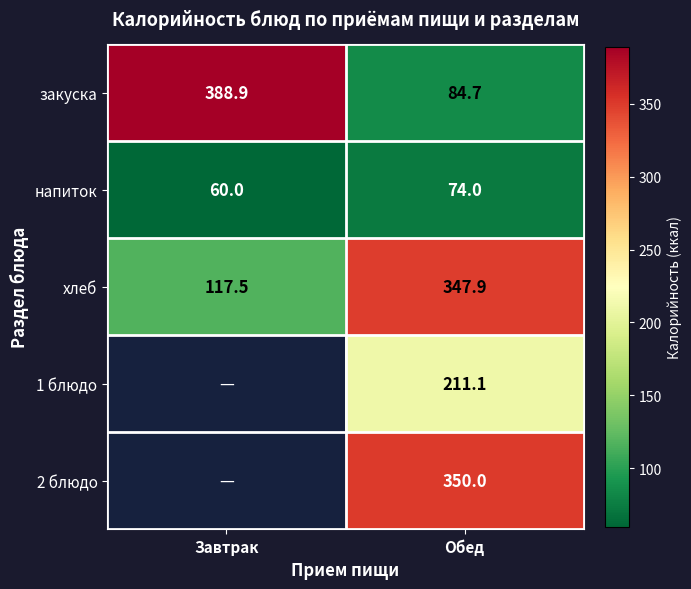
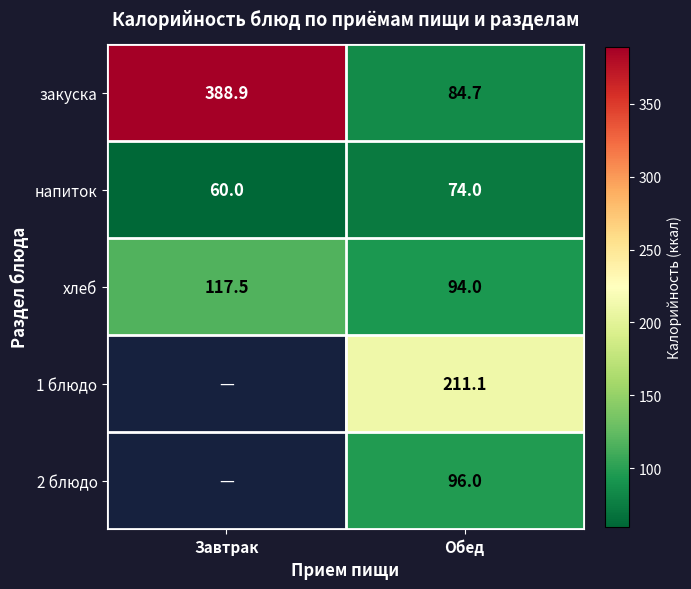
  {
    "закуска": {
      "Завтрак": 388.9,
      "Обед": 84.7
    },
    "напиток": {
      "Завтрак": 60.0,
      "Обед": 74.0
    },
    "хлеб": {
      "Завтрак": 117.5,
-     "Обед": 347.9
+     "Обед": 94.0
    },
    "1 блюдо": {
      "Обед": 211.1
    },
    "2 блюдо": {
-     "Обед": 350.0
+     "Обед": 96.0
    }
  }
